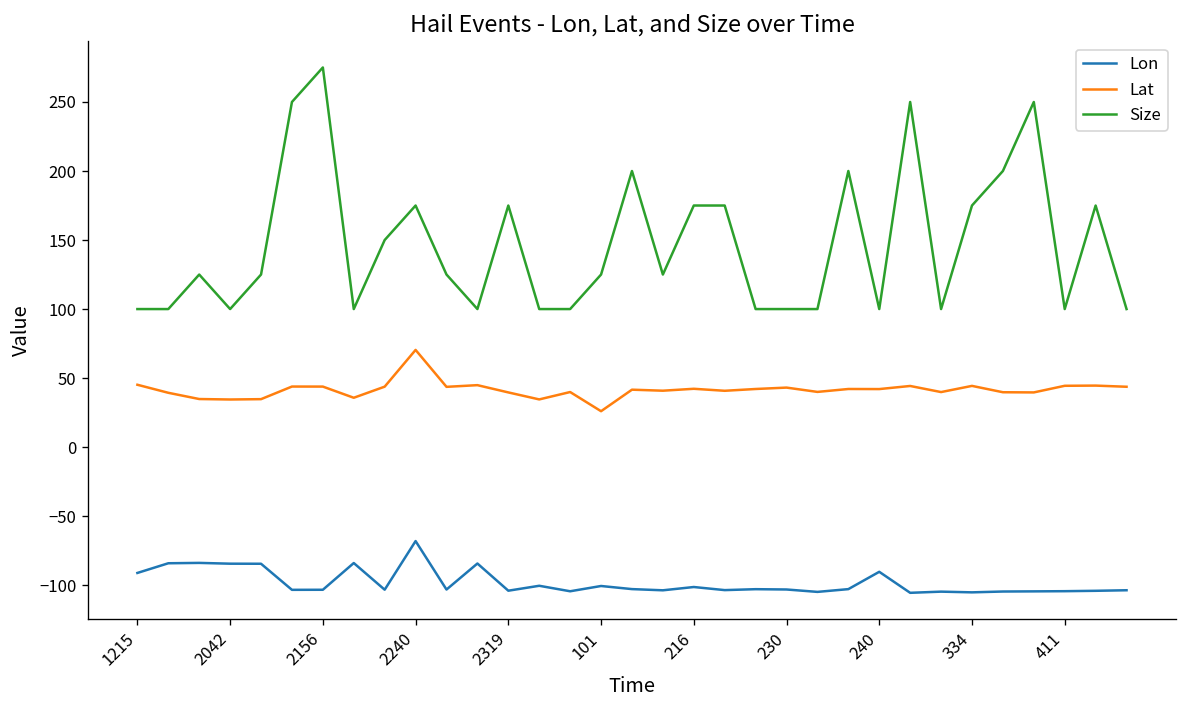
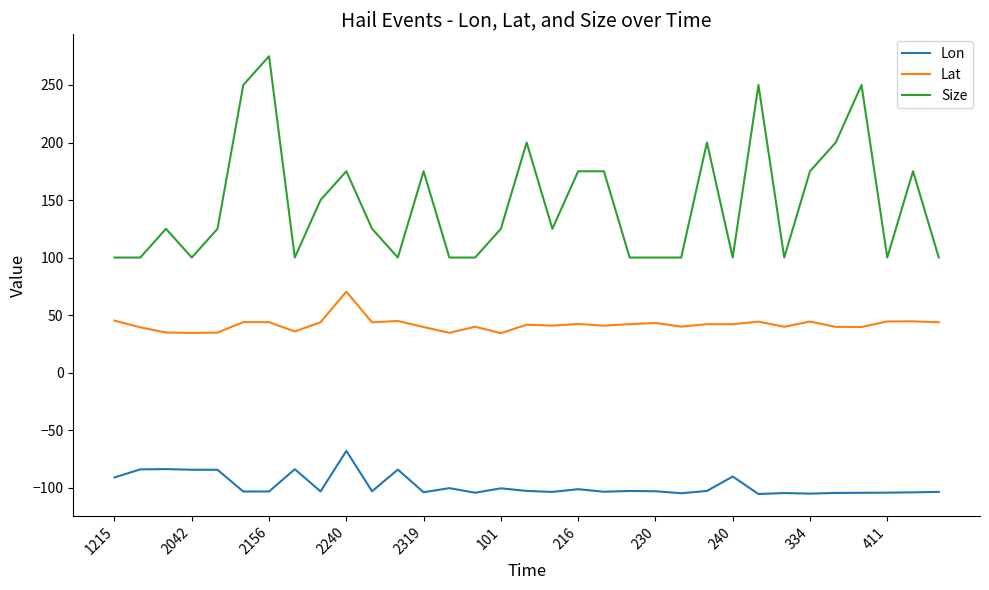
  {
    "Lon": {
      "1215": -91,
      "2042": -84,
      "2156": -103,
      "2240": -68,
      "2319": -104,
      "101": -101,
      "216": -101,
      "230": -103,
      "240": -90,
      "334": -105,
      "411": -104
    },
    "Lat": {
      "1215": 45,
      "2042": 34,
      "2156": 44,
      "2240": 70,
      "2319": 40,
-     "101": 26,
+     "101": 34,
      "216": 42,
      "230": 43,
      "240": 42,
      "334": 44,
      "411": 44
    },
    "Size": {
      "1215": 100,
      "2042": 100,
      "2156": 275,
      "2240": 175,
      "2319": 175,
      "101": 125,
      "216": 175,
      "230": 100,
      "240": 100,
      "334": 175,
      "411": 100
    }
  }
